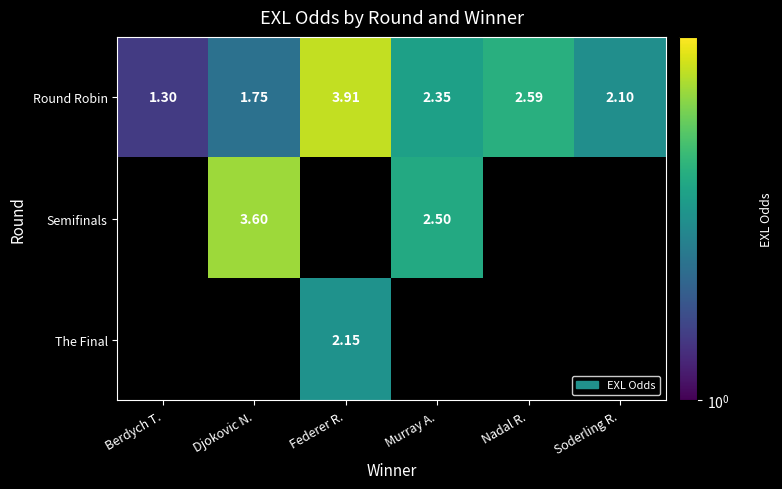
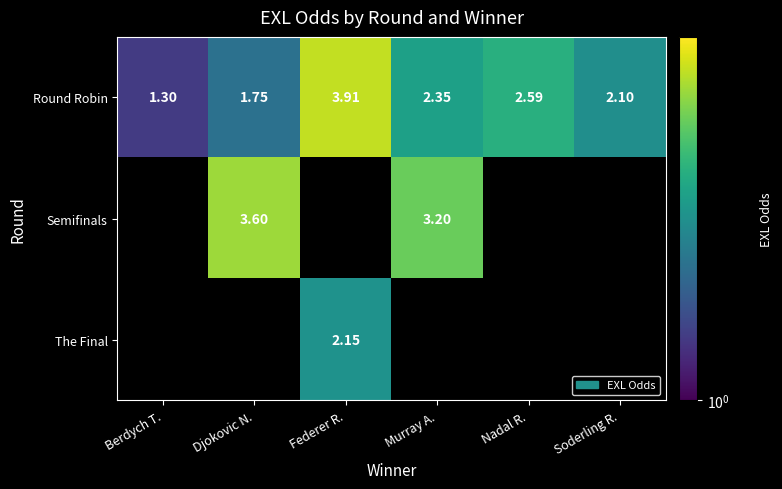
  {
    "Round Robin": {
      "Berdych T.": 1.30,
      "Djokovic N.": 1.75,
      "Federer R.": 3.91,
      "Murray A.": 2.35,
      "Nadal R.": 2.59,
      "Soderling R.": 2.10
    },
    "Semifinals": {
      "Djokovic N.": 3.60,
-     "Murray A.": 2.50
+     "Murray A.": 3.20
    },
    "The Final": {
      "Federer R.": 2.15
    }
  }
